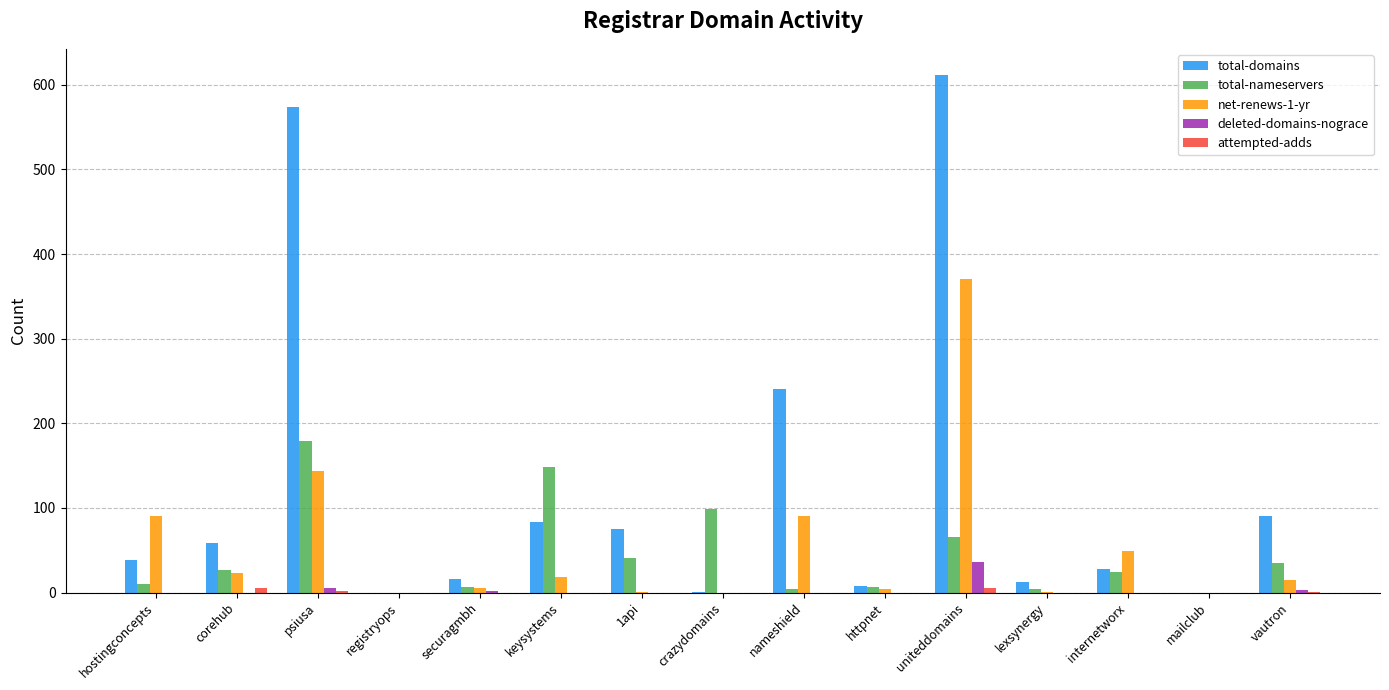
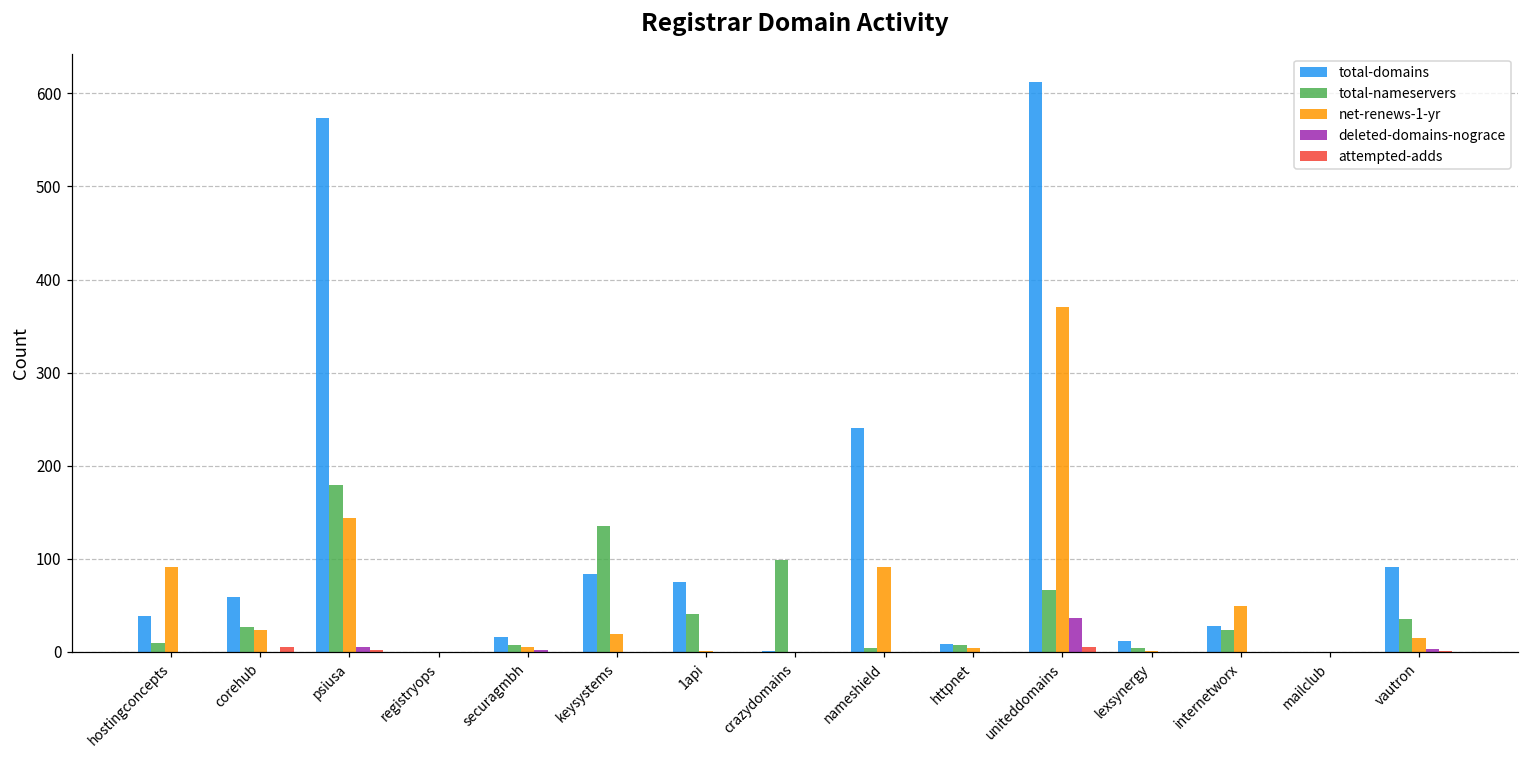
  {
    "total-domains": {
      "hostingconcepts": 40,
      "corehub": 60,
      "psiusa": 570,
      "registryops": 0,
      "securagmbh": 20,
      "keysystems": 80,
      "1api": 80,
      "nameshield": 240,
      "httpnet": 10,
      "uniteddomains": 610,
      "lexsynergy": 10,
      "internetworx": 30,
      "mailclub": 0,
      "vautron": 90
    },
    "total-nameservers": {
      "hostingconcepts": 10,
      "corehub": 30,
      "psiusa": 180,
      "registryops": 0,
      "securagmbh": 10,
-     "keysystems": 150,
+     "keysystems": 140,
      "1api": 40,
      "crazydomains": 100,
      "nameshield": 0,
      "httpnet": 10,
      "uniteddomains": 70,
      "lexsynergy": 0,
      "internetworx": 20,
      "mailclub": 0,
      "vautron": 40
    },
    "net-renews-1-yr": {
      "hostingconcepts": 90,
      "corehub": 20,
      "psiusa": 140,
      "registryops": 0,
      "securagmbh": 10,
      "keysystems": 20,
      "crazydomains": 0,
      "nameshield": 90,
      "httpnet": 0,
      "uniteddomains": 370,
      "internetworx": 50,
      "mailclub": 0,
      "vautron": 20
    },
    "deleted-domains-nograce": {
      "hostingconcepts": 0,
      "corehub": 0,
      "psiusa": 10,
      "registryops": 0,
      "keysystems": 0,
      "1api": 0,
      "crazydomains": 0,
      "nameshield": 0,
      "httpnet": 0,
      "uniteddomains": 40,
      "lexsynergy": 0,
      "internetworx": 0,
      "mailclub": 0,
      "vautron": 0
    },
    "attempted-adds": {
      "hostingconcepts": 0,
      "corehub": 10,
      "registryops": 0,
      "securagmbh": 0,
      "keysystems": 0,
      "1api": 0,
      "crazydomains": 0,
      "nameshield": 0,
      "httpnet": 0,
      "uniteddomains": 10,
      "lexsynergy": 0,
      "internetworx": 0,
      "mailclub": 0
    }
  }
